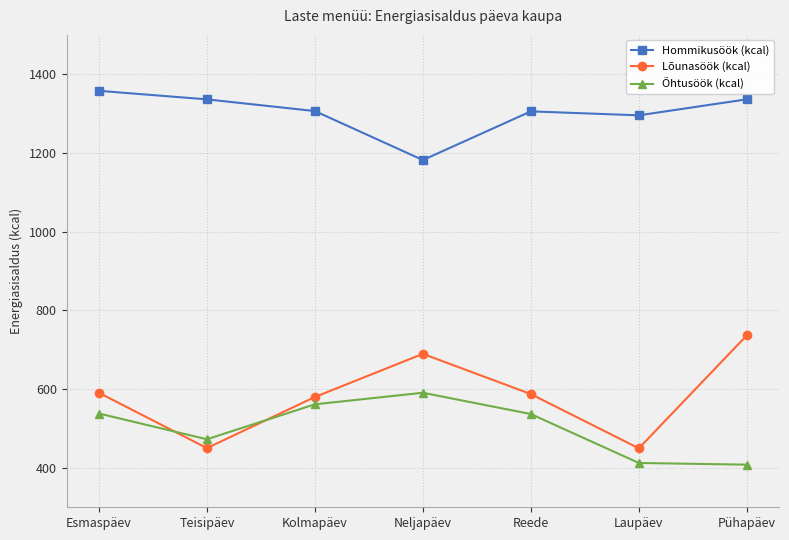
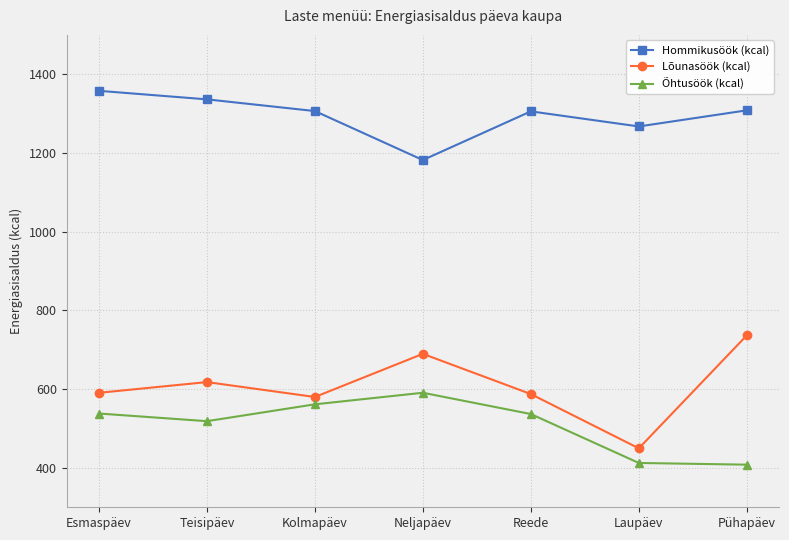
  {
    "Hommikusöök (kcal)": {
      "Esmaspäev": 1360,
      "Teisipäev": 1340,
      "Kolmapäev": 1310,
      "Neljapäev": 1180,
      "Reede": 1310,
-     "Laupäev": 1300,
-     "Pühapäev": 1340
+     "Laupäev": 1270,
+     "Pühapäev": 1310
    },
    "Lõunasöök (kcal)": {
      "Esmaspäev": 590,
-     "Teisipäev": 450,
+     "Teisipäev": 620,
      "Kolmapäev": 580,
      "Neljapäev": 690,
      "Reede": 590,
      "Laupäev": 450,
      "Pühapäev": 740
    },
    "Õhtusöök (kcal)": {
      "Esmaspäev": 540,
-     "Teisipäev": 470,
+     "Teisipäev": 520,
      "Kolmapäev": 560,
      "Neljapäev": 590,
      "Reede": 540,
      "Laupäev": 410,
      "Pühapäev": 410
    }
  }
